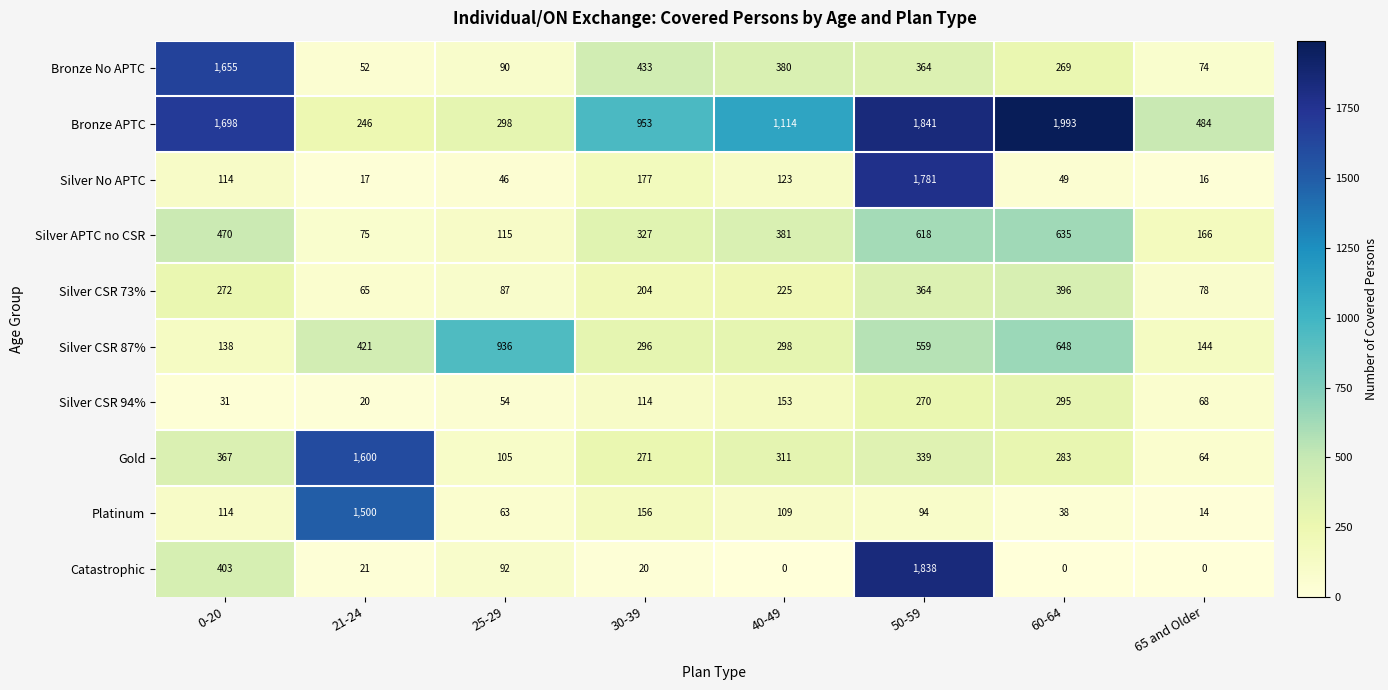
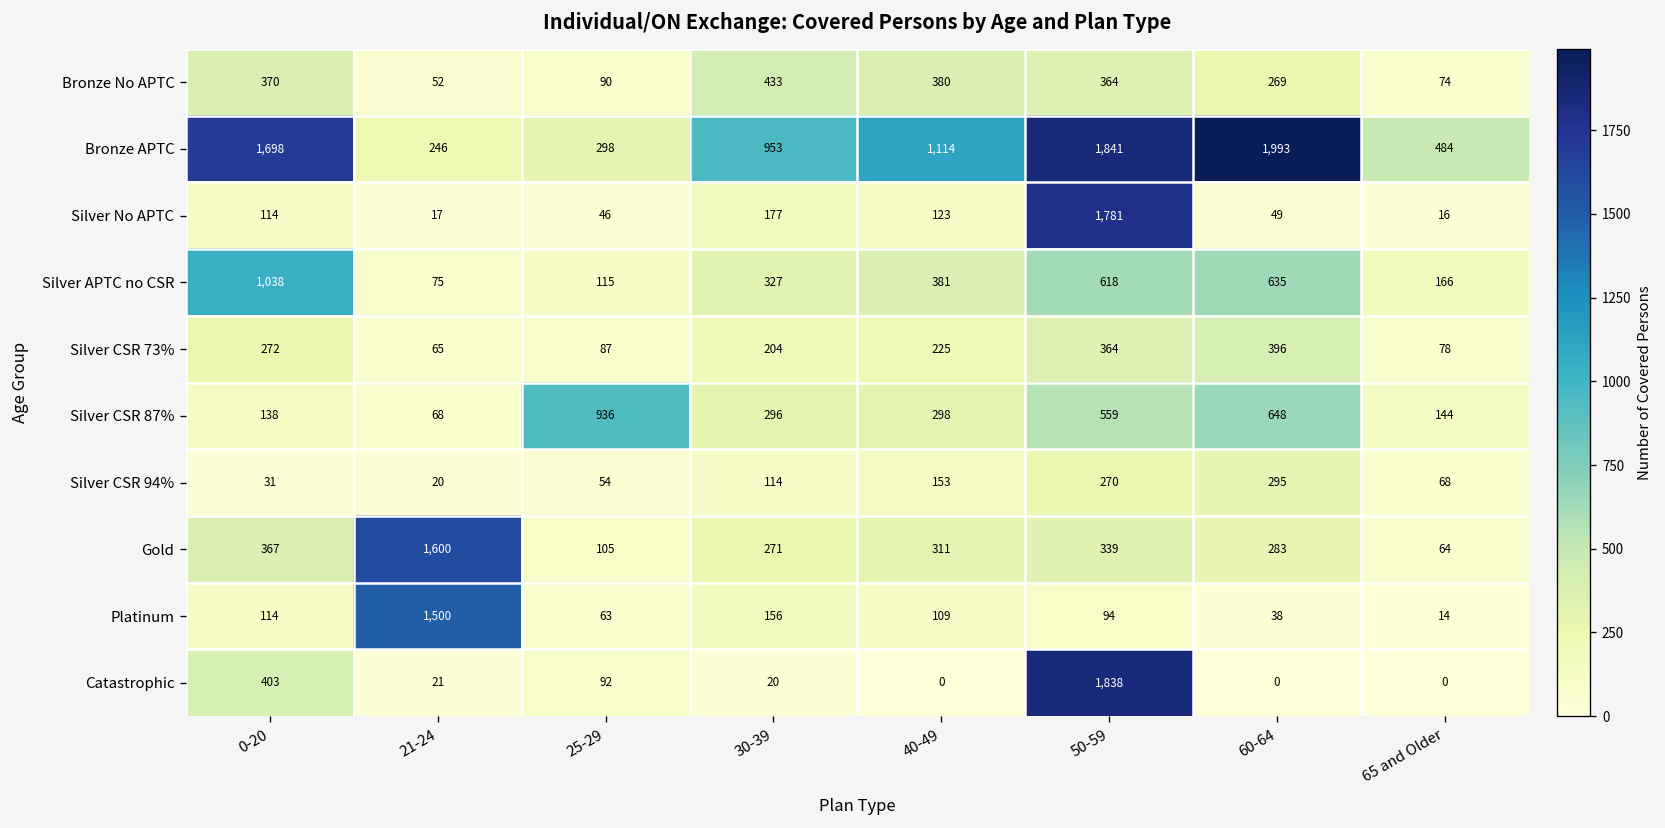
  {
    "Bronze No APTC": {
-     "0-20": "1,655",
+     "0-20": "370",
      "21-24": "52",
      "25-29": "90",
      "30-39": "433",
      "40-49": "380",
      "50-59": "364",
      "60-64": "269",
      "65 and Older": "74"
    },
    "Bronze APTC": {
      "0-20": "1,698",
      "21-24": "246",
      "25-29": "298",
      "30-39": "953",
      "40-49": "1,114",
      "50-59": "1,841",
      "60-64": "1,993",
      "65 and Older": "484"
    },
    "Silver No APTC": {
      "0-20": "114",
      "21-24": "17",
      "25-29": "46",
      "30-39": "177",
      "40-49": "123",
      "50-59": "1,781",
      "60-64": "49",
      "65 and Older": "16"
    },
    "Silver APTC no CSR": {
-     "0-20": "470",
+     "0-20": "1,038",
      "21-24": "75",
      "25-29": "115",
      "30-39": "327",
      "40-49": "381",
      "50-59": "618",
      "60-64": "635",
      "65 and Older": "166"
    },
    "Silver CSR 73%": {
      "0-20": "272",
      "21-24": "65",
      "25-29": "87",
      "30-39": "204",
      "40-49": "225",
      "50-59": "364",
      "60-64": "396",
      "65 and Older": "78"
    },
    "Silver CSR 87%": {
      "0-20": "138",
-     "21-24": "421",
+     "21-24": "68",
      "25-29": "936",
      "30-39": "296",
      "40-49": "298",
      "50-59": "559",
      "60-64": "648",
      "65 and Older": "144"
    },
    "Silver CSR 94%": {
      "0-20": "31",
      "21-24": "20",
      "25-29": "54",
      "30-39": "114",
      "40-49": "153",
      "50-59": "270",
      "60-64": "295",
      "65 and Older": "68"
    },
    "Gold": {
      "0-20": "367",
      "21-24": "1,600",
      "25-29": "105",
      "30-39": "271",
      "40-49": "311",
      "50-59": "339",
      "60-64": "283",
      "65 and Older": "64"
    },
    "Platinum": {
      "0-20": "114",
      "21-24": "1,500",
      "25-29": "63",
      "30-39": "156",
      "40-49": "109",
      "50-59": "94",
      "60-64": "38",
      "65 and Older": "14"
    },
    "Catastrophic": {
      "0-20": "403",
      "21-24": "21",
      "25-29": "92",
      "30-39": "20",
      "40-49": "0",
      "50-59": "1,838",
      "60-64": "0",
      "65 and Older": "0"
    }
  }
